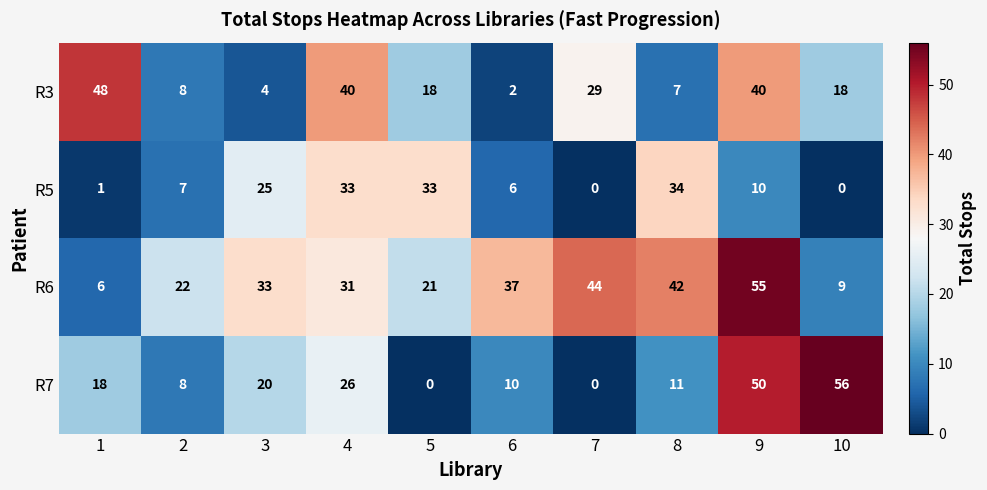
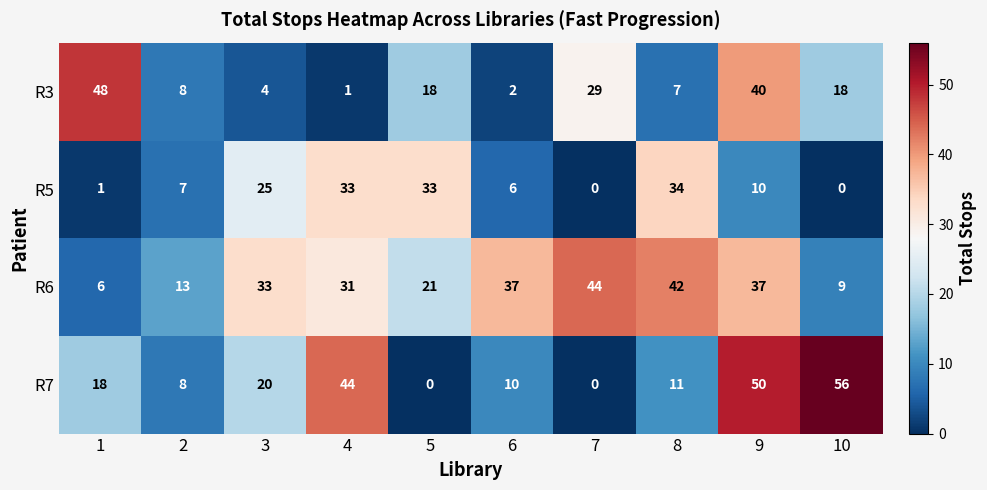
  {
    "R3": {
      "1": 48,
      "2": 8,
      "3": 4,
-     "4": 40,
+     "4": 1,
      "5": 18,
      "6": 2,
      "7": 29,
      "8": 7,
      "9": 40,
      "10": 18
    },
    "R5": {
      "1": 1,
      "2": 7,
      "3": 25,
      "4": 33,
      "5": 33,
      "6": 6,
      "7": 0,
      "8": 34,
      "9": 10,
      "10": 0
    },
    "R6": {
      "1": 6,
-     "2": 22,
+     "2": 13,
      "3": 33,
      "4": 31,
      "5": 21,
      "6": 37,
      "7": 44,
      "8": 42,
-     "9": 55,
+     "9": 37,
      "10": 9
    },
    "R7": {
      "1": 18,
      "2": 8,
      "3": 20,
-     "4": 26,
+     "4": 44,
      "5": 0,
      "6": 10,
      "7": 0,
      "8": 11,
      "9": 50,
      "10": 56
    }
  }
